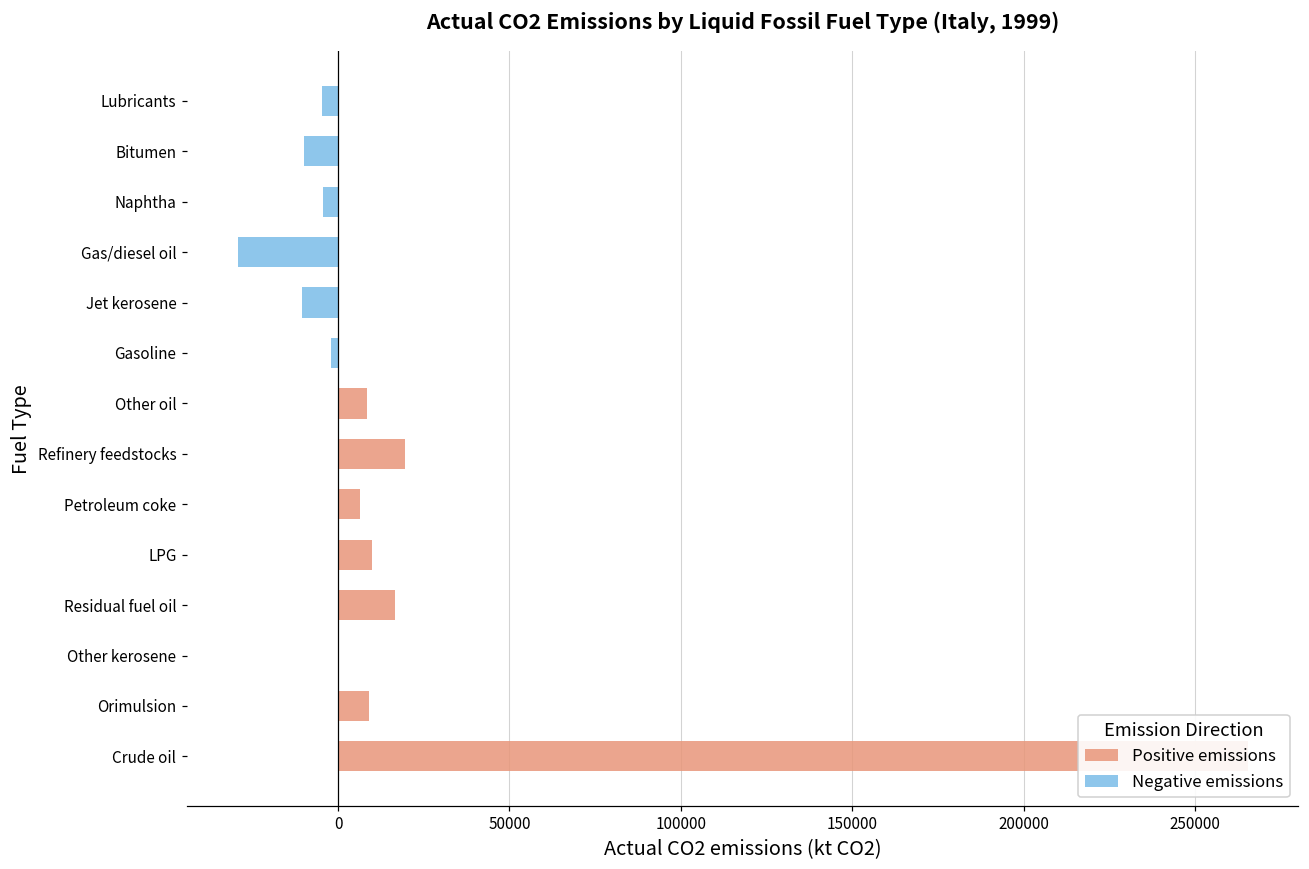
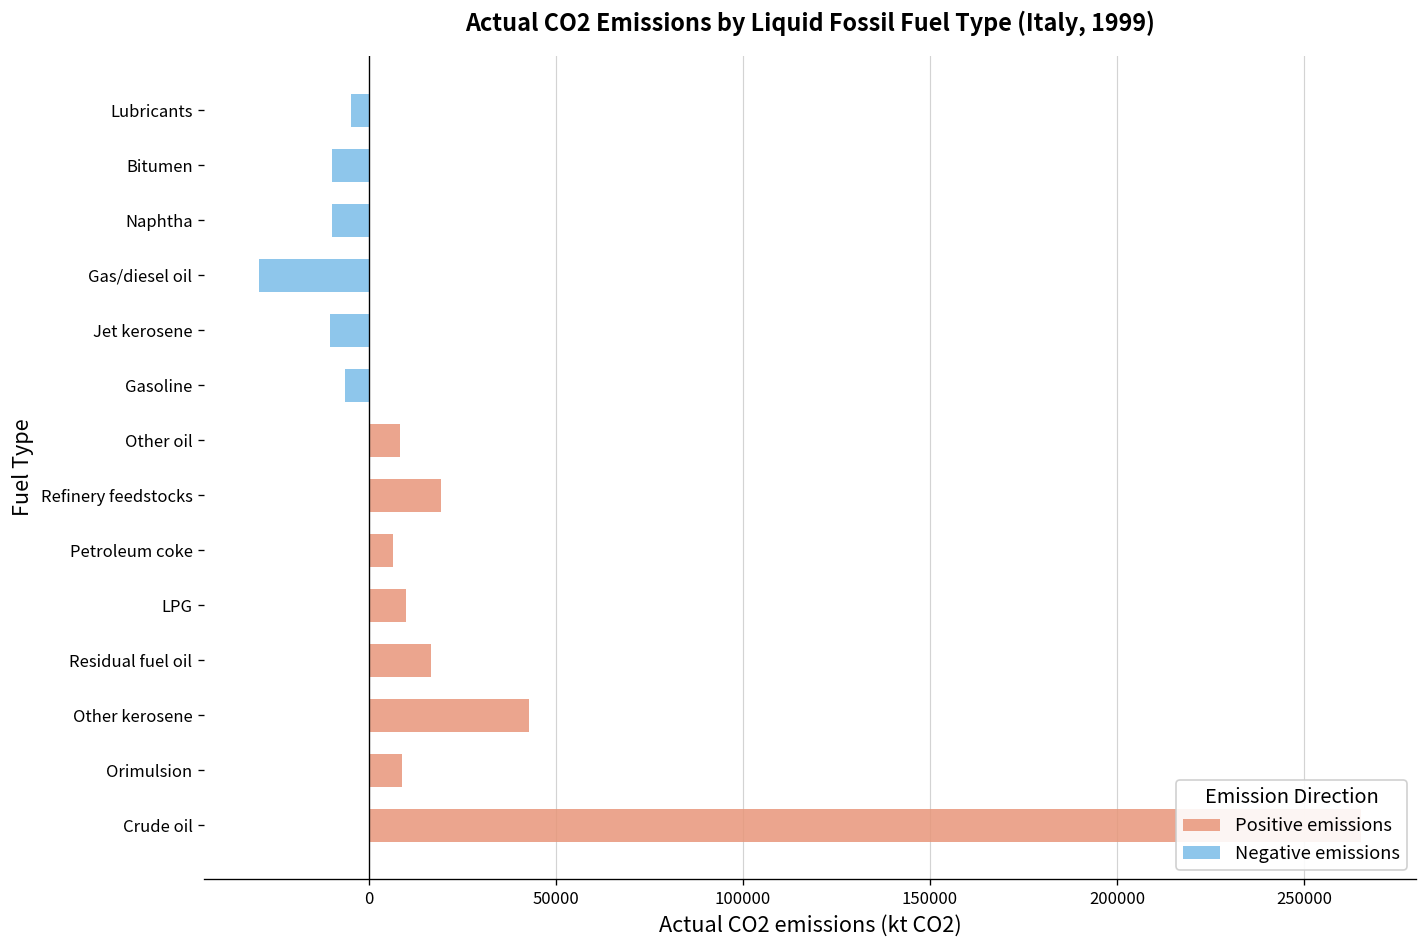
  {
    "Positive emissions": {
      "Other oil": 8000,
      "Refinery feedstocks": 19000,
      "Petroleum coke": 6000,
      "LPG": 10000,
      "Residual fuel oil": 17000,
-     "Other kerosene": 0,
+     "Other kerosene": 43000,
      "Orimulsion": 9000
    },
    "Negative emissions": {
      "Lubricants": -5000,
      "Bitumen": -10000,
-     "Naphtha": -4000,
+     "Naphtha": -10000,
      "Gas/diesel oil": -29000,
      "Jet kerosene": -10000,
-     "Gasoline": -2000
+     "Gasoline": -6000
    }
  }
